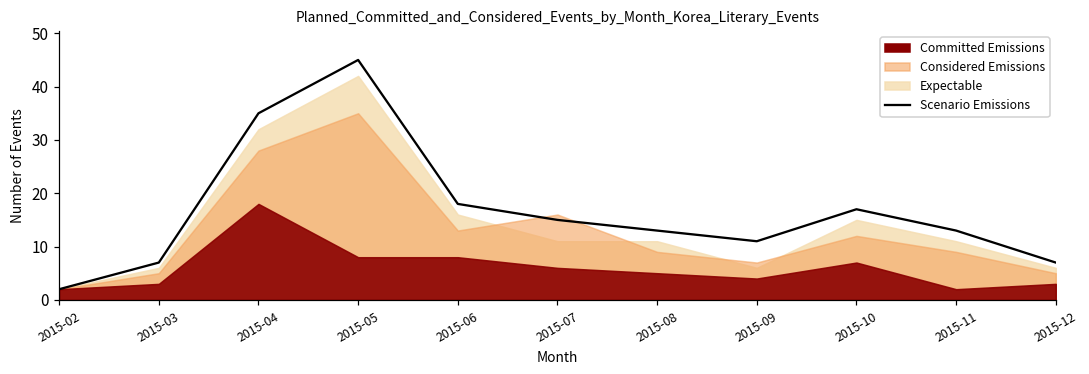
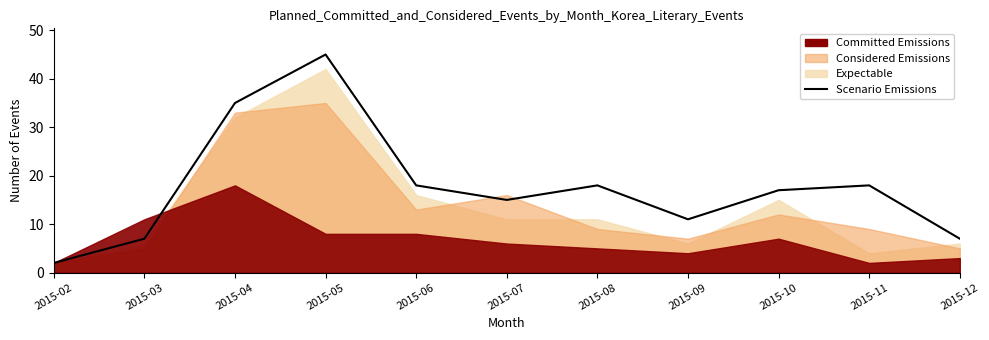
  {
    "Scenario Emissions": {
      "2015-03": 7,
      "2015-04": 35,
      "2015-05": 45,
      "2015-06": 18,
      "2015-07": 15,
-     "2015-08": 13,
+     "2015-08": 18,
      "2015-09": 11,
      "2015-10": 17,
-     "2015-11": 13,
+     "2015-11": 18,
      "2015-12": 7
    },
    "Expectable": {
      "2015-03": 6,
      "2015-04": 32,
      "2015-05": 42,
      "2015-06": 16,
      "2015-07": 11,
      "2015-08": 11,
      "2015-09": 6,
      "2015-10": 15,
-     "2015-11": 11,
+     "2015-11": 4,
      "2015-12": 6
    },
    "Considered Emissions": {
      "2015-03": 5,
-     "2015-04": 28,
+     "2015-04": 33,
      "2015-05": 35,
      "2015-06": 13,
      "2015-07": 16,
      "2015-08": 9,
      "2015-09": 7,
      "2015-10": 12,
      "2015-11": 9,
      "2015-12": 5
    },
    "Committed Emissions": {
-     "2015-03": 3,
+     "2015-03": 11,
      "2015-04": 18,
      "2015-05": 8,
      "2015-06": 8,
      "2015-07": 6,
      "2015-08": 5,
      "2015-09": 4,
      "2015-10": 7,
      "2015-11": 2,
      "2015-12": 3
    }
  }
